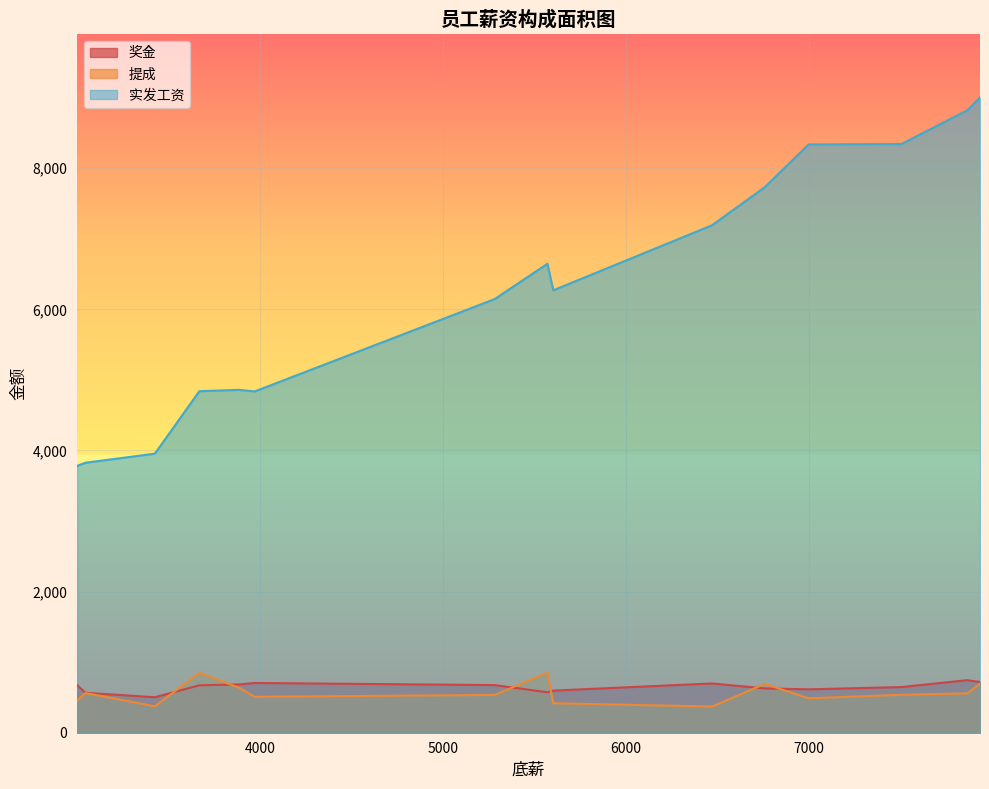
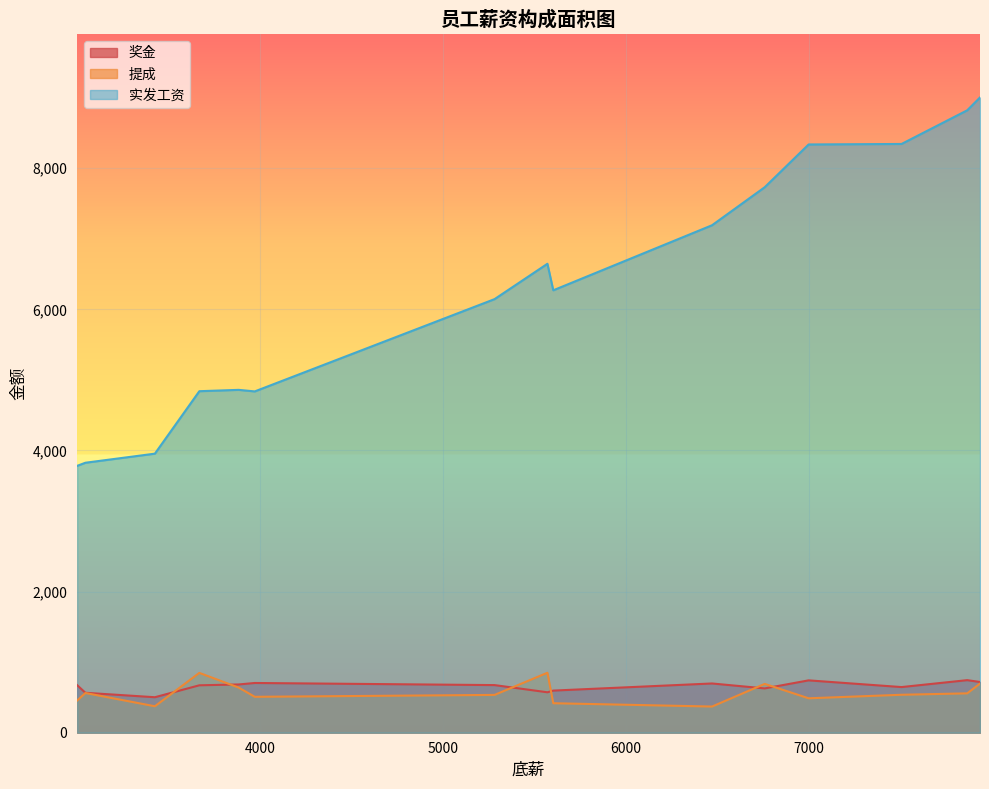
  {
    "奖金": {
-     "7000": "600"
+     "7000": "700"
    },
    "提成": {
      "7000": "500"
    },
    "实发工资": {
      "7000": "8,300"
    }
  }
